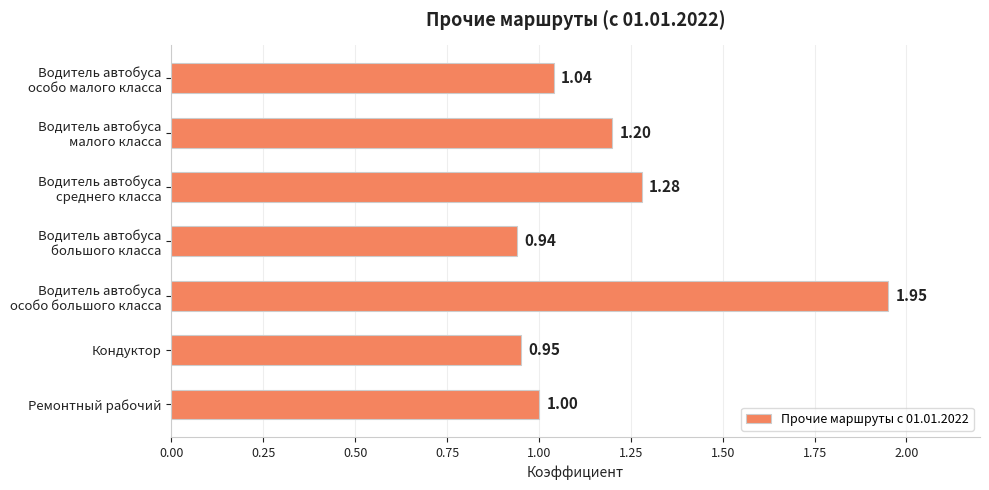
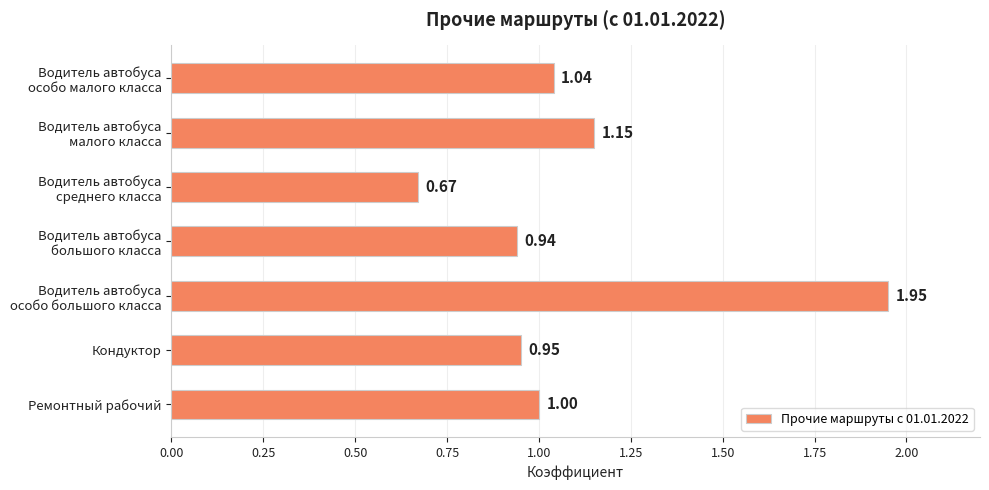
  {
    "Водитель автобуса особо малого класса": 1.04,
-   "Водитель автобуса малого класса": 1.20,
-   "Водитель автобуса среднего класса": 1.28,
+   "Водитель автобуса малого класса": 1.15,
+   "Водитель автобуса среднего класса": 0.67,
    "Водитель автобуса большого класса": 0.94,
    "Водитель автобуса особо большого класса": 1.95,
    "Кондуктор": 0.95,
    "Ремонтный рабочий": 1.00
  }
